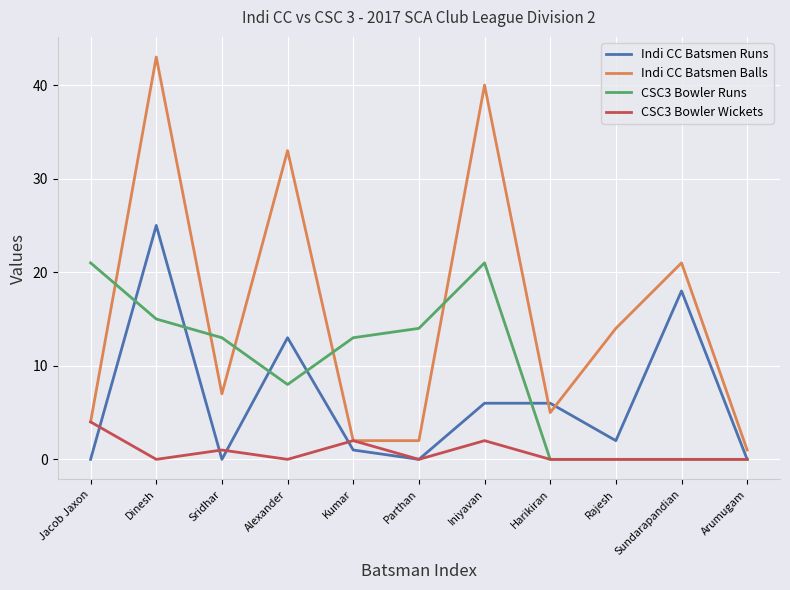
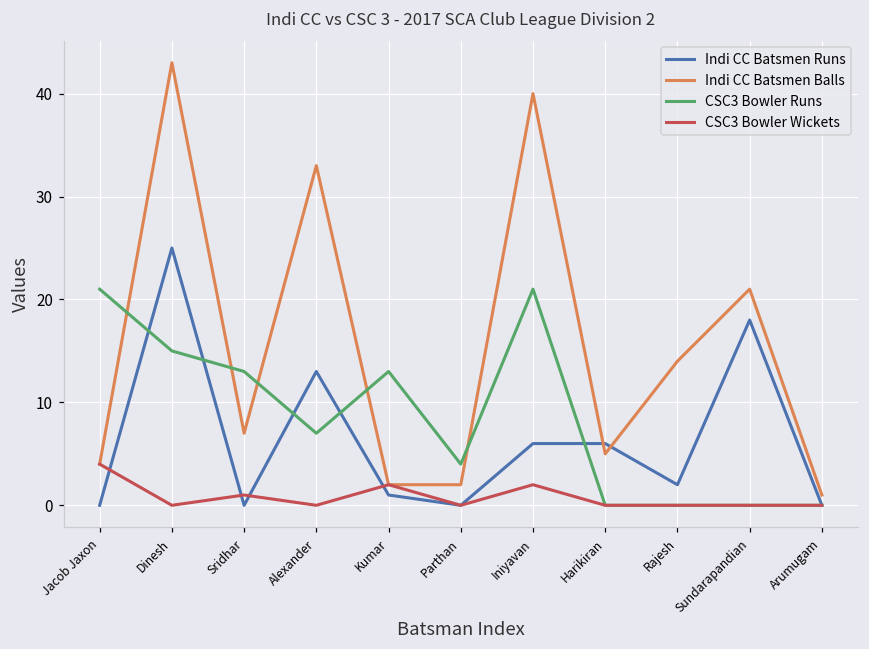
  {
    "Indi CC Batsmen Runs": {
      "Jacob Jaxon": 0,
      "Dinesh": 25,
      "Sridhar": 0,
      "Alexander": 13,
      "Kumar": 1,
      "Iniyavan": 6,
      "Harikiran": 6,
      "Rajesh": 2,
      "Sundarapandian": 18
    },
    "CSC3 Bowler Runs": {
      "Jacob Jaxon": 21,
      "Dinesh": 15,
      "Sridhar": 13,
-     "Alexander": 8,
+     "Alexander": 7,
      "Kumar": 13,
-     "Parthan": 14,
+     "Parthan": 4,
      "Iniyavan": 21
    }
  }
